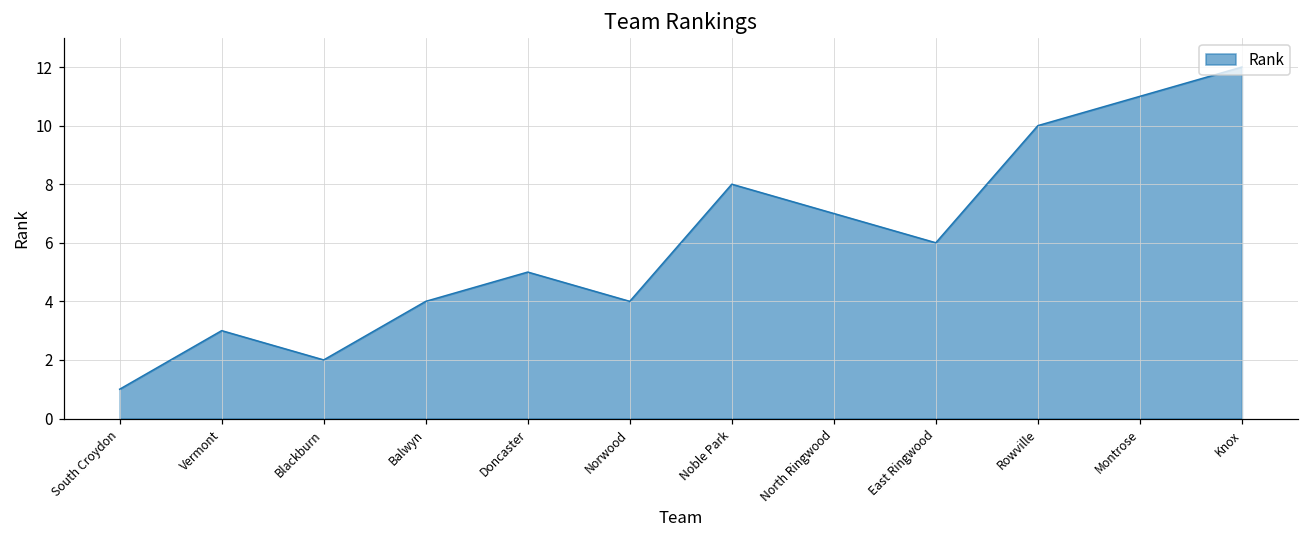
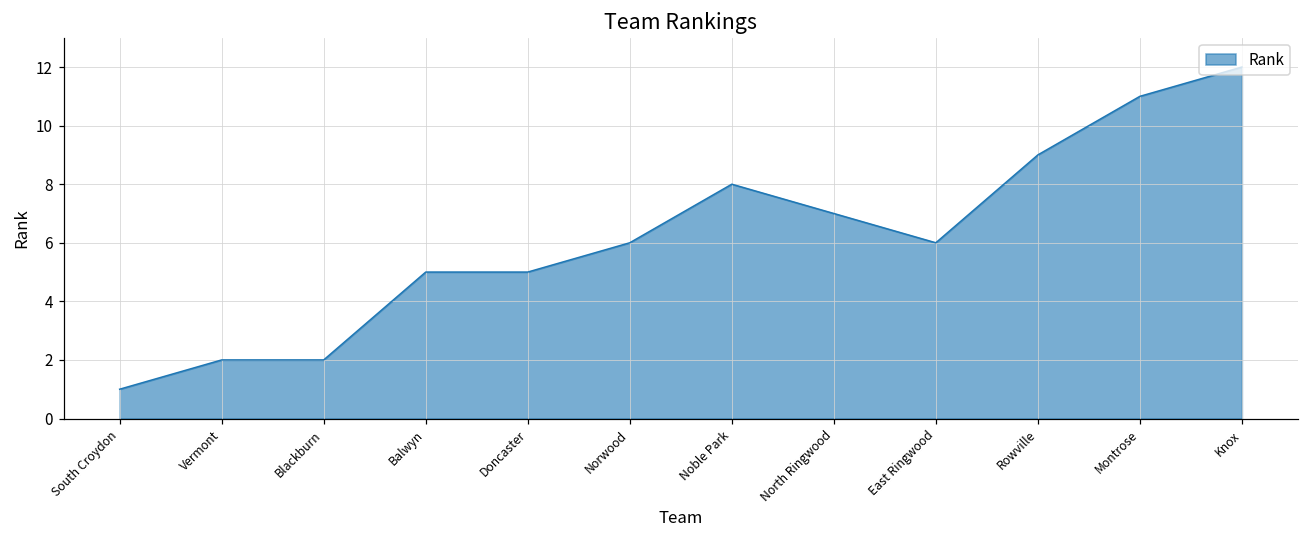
  {
    "South Croydon": 1,
-   "Vermont": 3,
+   "Vermont": 2,
    "Blackburn": 2,
-   "Balwyn": 4,
+   "Balwyn": 5,
    "Doncaster": 5,
-   "Norwood": 4,
+   "Norwood": 6,
    "Noble Park": 8,
    "North Ringwood": 7,
    "East Ringwood": 6,
-   "Rowville": 10,
+   "Rowville": 9,
    "Montrose": 11
  }
